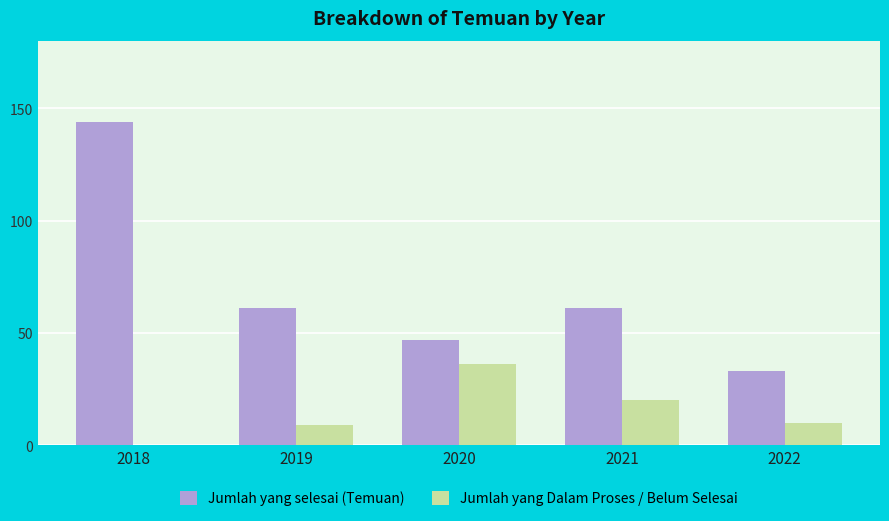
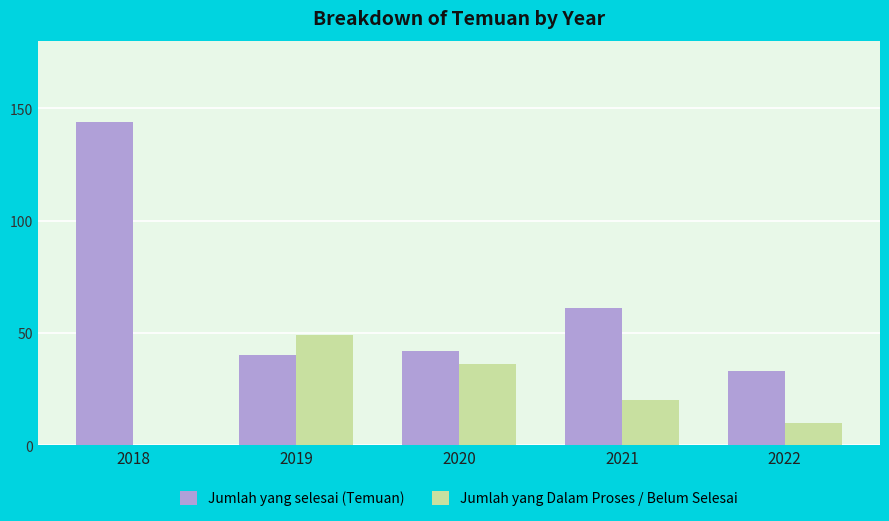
  {
    "Jumlah yang selesai (Temuan)": {
      "2018": 144,
-     "2019": 61,
-     "2020": 47,
+     "2019": 40,
+     "2020": 42,
      "2021": 61,
      "2022": 33
    },
    "Jumlah yang Dalam Proses / Belum Selesai": {
      "2018": 0,
-     "2019": 9,
+     "2019": 49,
      "2020": 36,
      "2021": 20,
      "2022": 10
    }
  }
